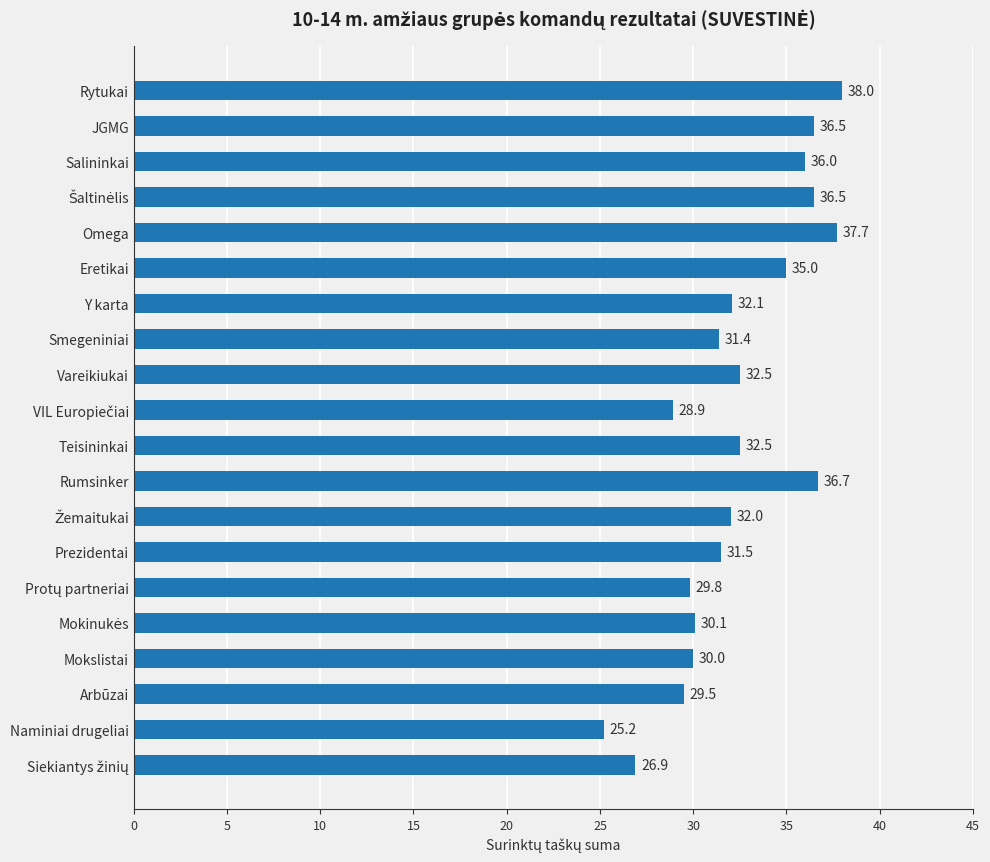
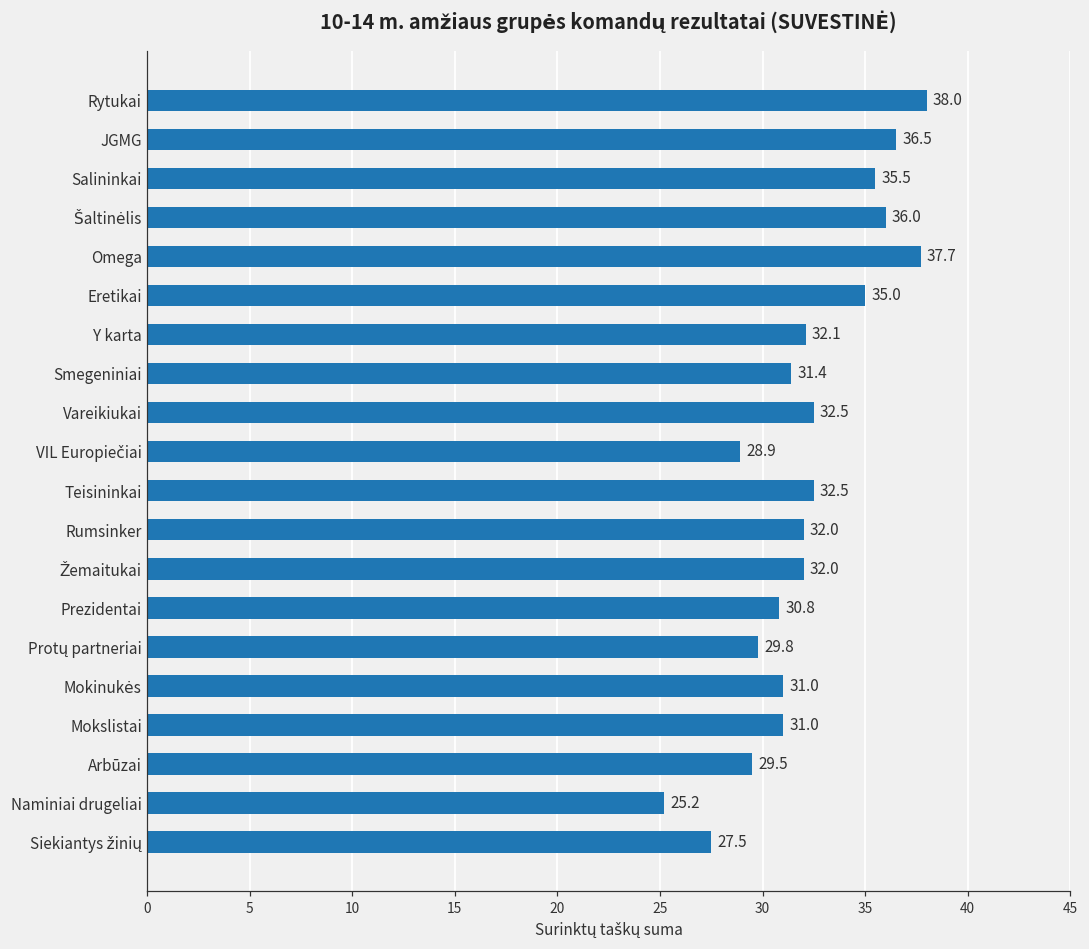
  {
    "Rytukai": 38.0,
    "JGMG": 36.5,
-   "Salininkai": 36.0,
-   "Šaltinėlis": 36.5,
+   "Salininkai": 35.5,
+   "Šaltinėlis": 36.0,
    "Omega": 37.7,
    "Eretikai": 35.0,
    "Y karta": 32.1,
    "Smegeniniai": 31.4,
    "Vareikiukai": 32.5,
    "VIL Europiečiai": 28.9,
    "Teisininkai": 32.5,
-   "Rumsinker": 36.7,
+   "Rumsinker": 32.0,
    "Žemaitukai": 32.0,
-   "Prezidentai": 31.5,
+   "Prezidentai": 30.8,
    "Protų partneriai": 29.8,
-   "Mokinukės": 30.1,
-   "Mokslistai": 30.0,
+   "Mokinukės": 31.0,
+   "Mokslistai": 31.0,
    "Arbūzai": 29.5,
    "Naminiai drugeliai": 25.2,
-   "Siekiantys žinių": 26.9
+   "Siekiantys žinių": 27.5
  }
